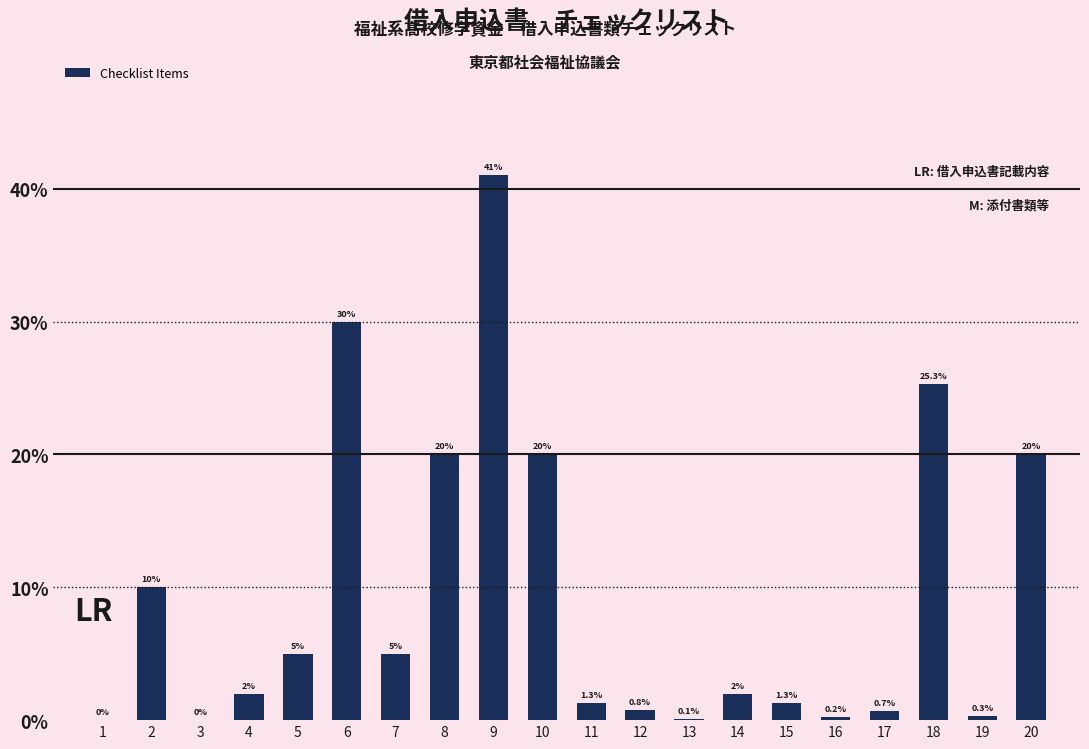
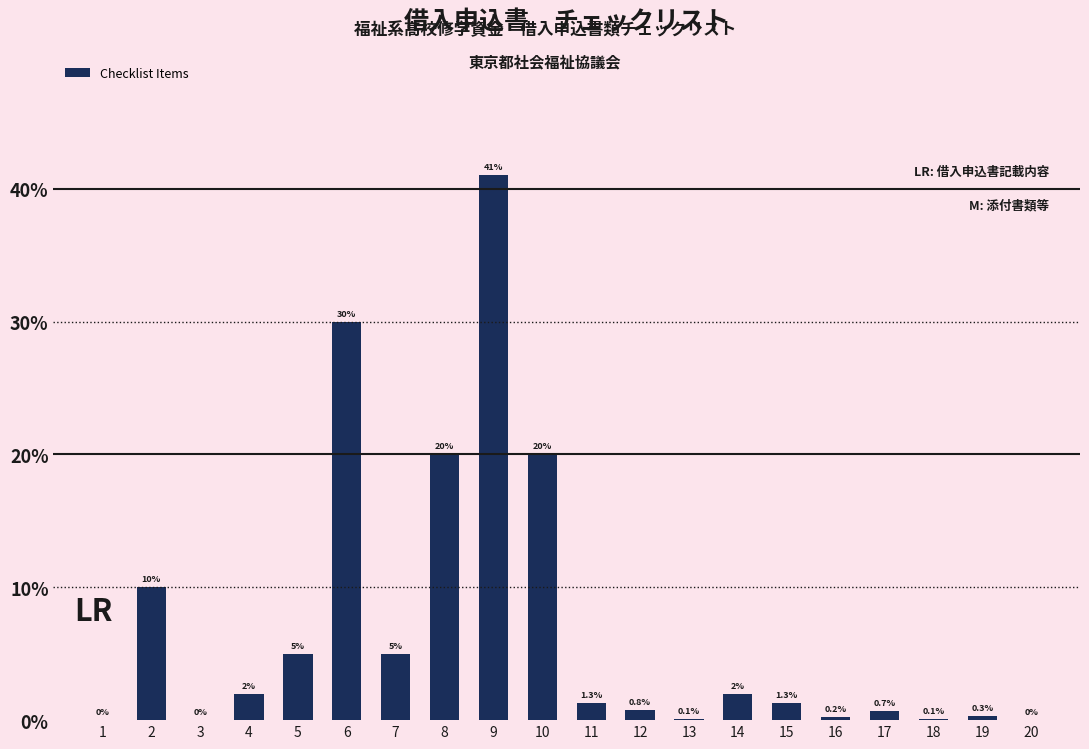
  {
    "1": "0%",
    "2": "10%",
    "3": "0%",
    "4": "2%",
    "5": "5%",
    "6": "30%",
    "7": "5%",
    "8": "20%",
    "9": "41%",
    "10": "20%",
    "11": "1.3%",
    "12": "0.8%",
    "13": "0.1%",
    "14": "2%",
    "15": "1.3%",
    "16": "0.2%",
    "17": "0.7%",
-   "18": "25.3%",
+   "18": "0.1%",
    "19": "0.3%",
-   "20": "20%"
+   "20": "0%"
  }
